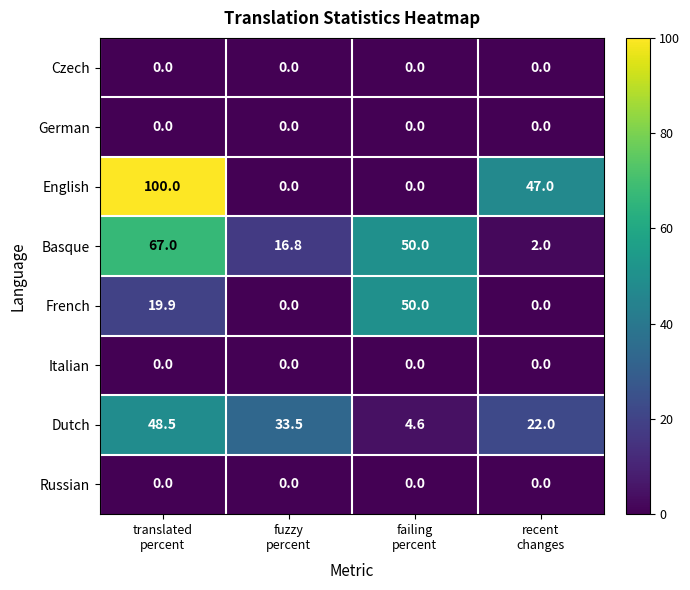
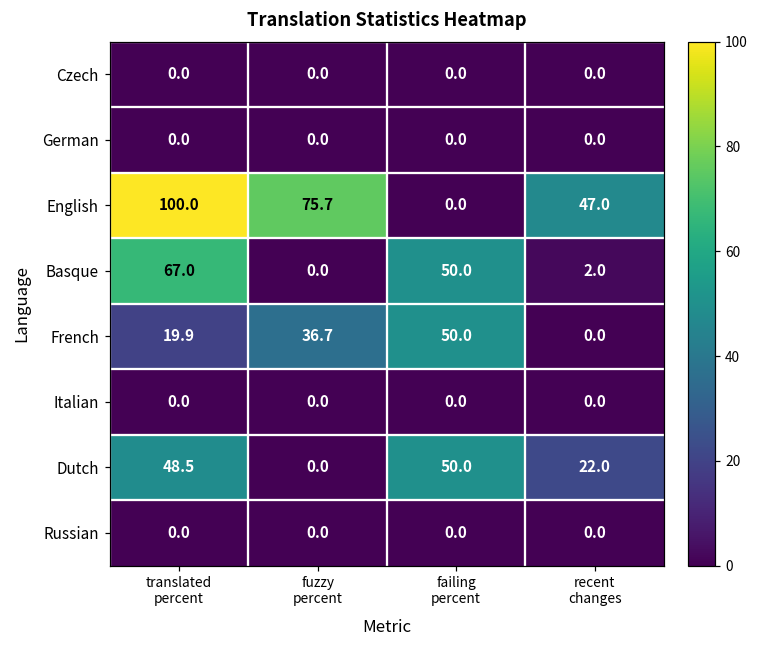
  {
    "Czech": {
      "translated percent": 0.0,
      "fuzzy percent": 0.0,
      "failing percent": 0.0,
      "recent changes": 0.0
    },
    "German": {
      "translated percent": 0.0,
      "fuzzy percent": 0.0,
      "failing percent": 0.0,
      "recent changes": 0.0
    },
    "English": {
      "translated percent": 100.0,
-     "fuzzy percent": 0.0,
+     "fuzzy percent": 75.7,
      "failing percent": 0.0,
      "recent changes": 47.0
    },
    "Basque": {
      "translated percent": 67.0,
-     "fuzzy percent": 16.8,
+     "fuzzy percent": 0.0,
      "failing percent": 50.0,
      "recent changes": 2.0
    },
    "French": {
      "translated percent": 19.9,
-     "fuzzy percent": 0.0,
+     "fuzzy percent": 36.7,
      "failing percent": 50.0,
      "recent changes": 0.0
    },
    "Italian": {
      "translated percent": 0.0,
      "fuzzy percent": 0.0,
      "failing percent": 0.0,
      "recent changes": 0.0
    },
    "Dutch": {
      "translated percent": 48.5,
-     "fuzzy percent": 33.5,
-     "failing percent": 4.6,
+     "fuzzy percent": 0.0,
+     "failing percent": 50.0,
      "recent changes": 22.0
    },
    "Russian": {
      "translated percent": 0.0,
      "fuzzy percent": 0.0,
      "failing percent": 0.0,
      "recent changes": 0.0
    }
  }
